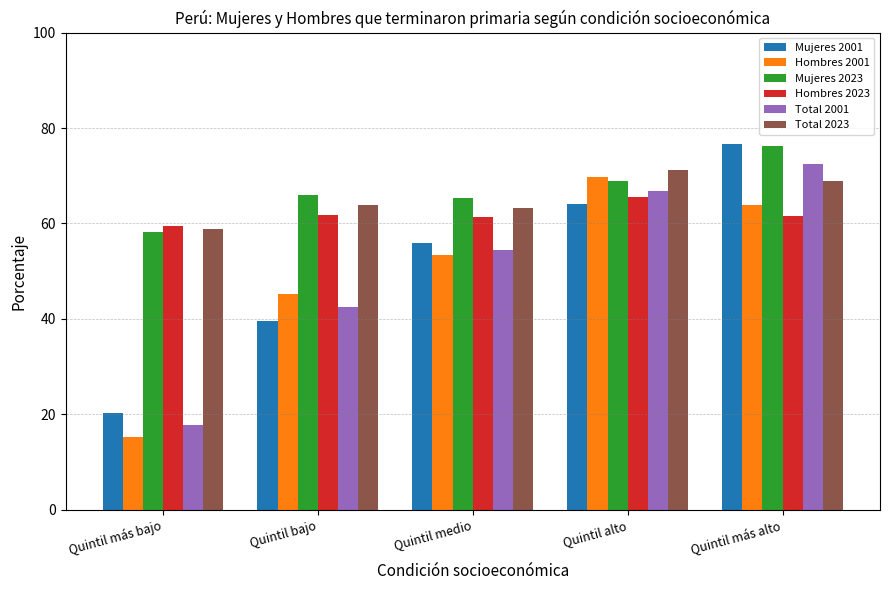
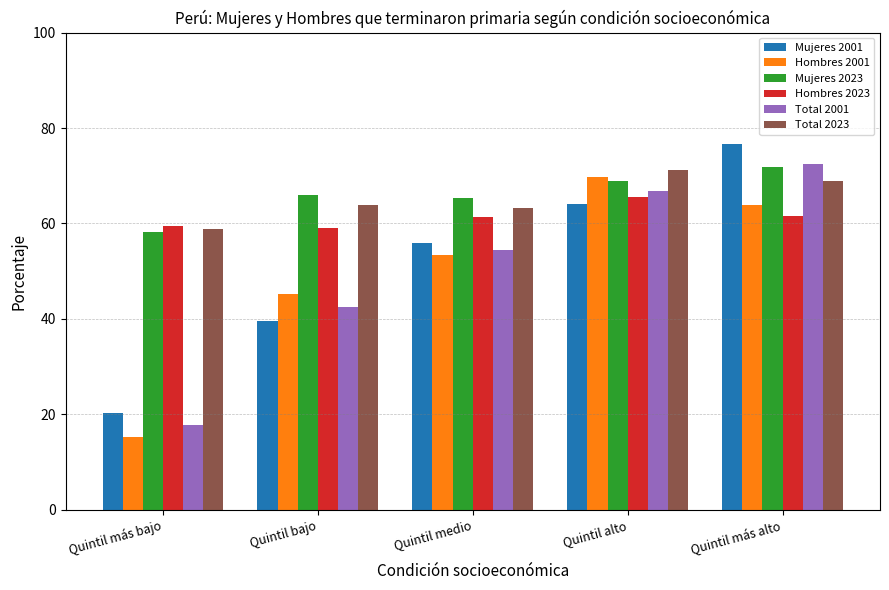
  {
    "Mujeres 2001": {
      "Quintil más bajo": 20,
      "Quintil bajo": 40,
      "Quintil medio": 56,
      "Quintil alto": 64,
      "Quintil más alto": 77
    },
    "Hombres 2001": {
      "Quintil más bajo": 15,
      "Quintil bajo": 45,
      "Quintil medio": 53,
      "Quintil alto": 70,
      "Quintil más alto": 64
    },
    "Mujeres 2023": {
      "Quintil más bajo": 58,
      "Quintil bajo": 66,
      "Quintil medio": 65,
      "Quintil alto": 69,
-     "Quintil más alto": 76
+     "Quintil más alto": 72
    },
    "Hombres 2023": {
      "Quintil más bajo": 59,
-     "Quintil bajo": 62,
+     "Quintil bajo": 59,
      "Quintil medio": 61,
      "Quintil alto": 65,
      "Quintil más alto": 62
    },
    "Total 2001": {
      "Quintil más bajo": 18,
      "Quintil bajo": 43,
      "Quintil medio": 54,
      "Quintil alto": 67,
      "Quintil más alto": 72
    },
    "Total 2023": {
      "Quintil más bajo": 59,
      "Quintil bajo": 64,
      "Quintil medio": 63,
      "Quintil alto": 71,
      "Quintil más alto": 69
    }
  }
